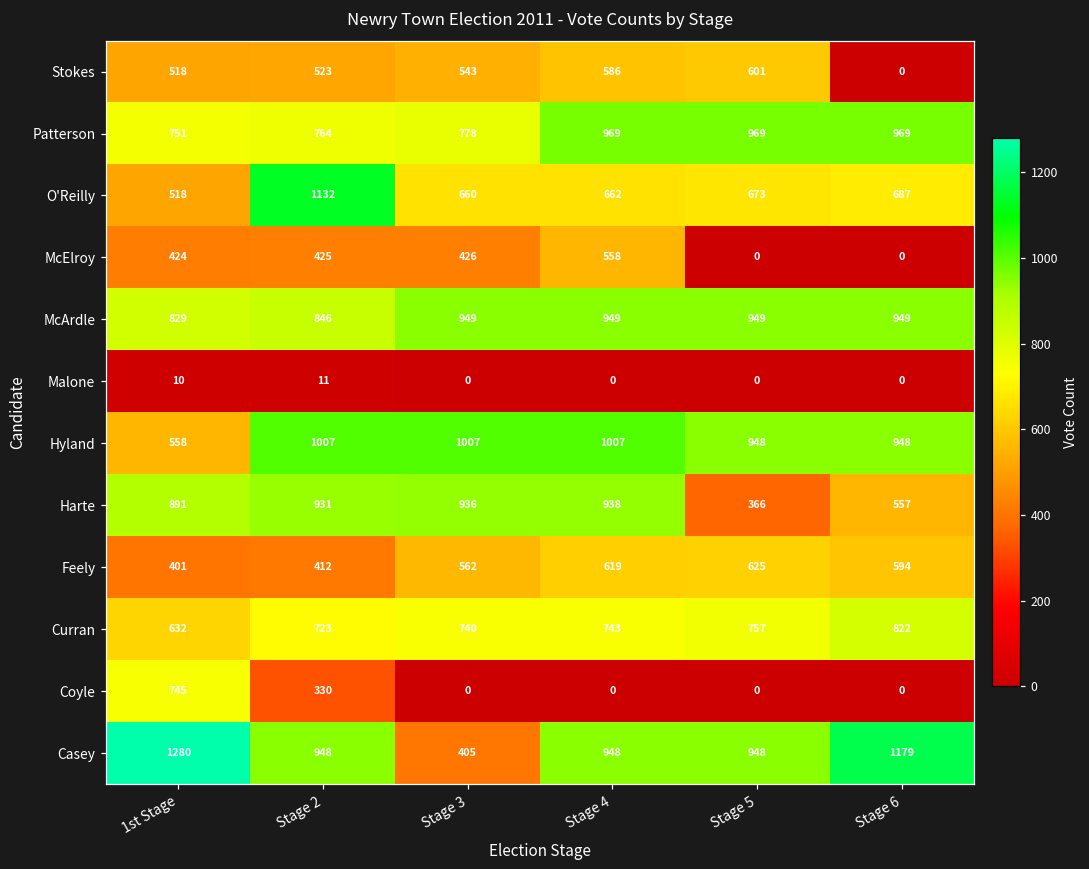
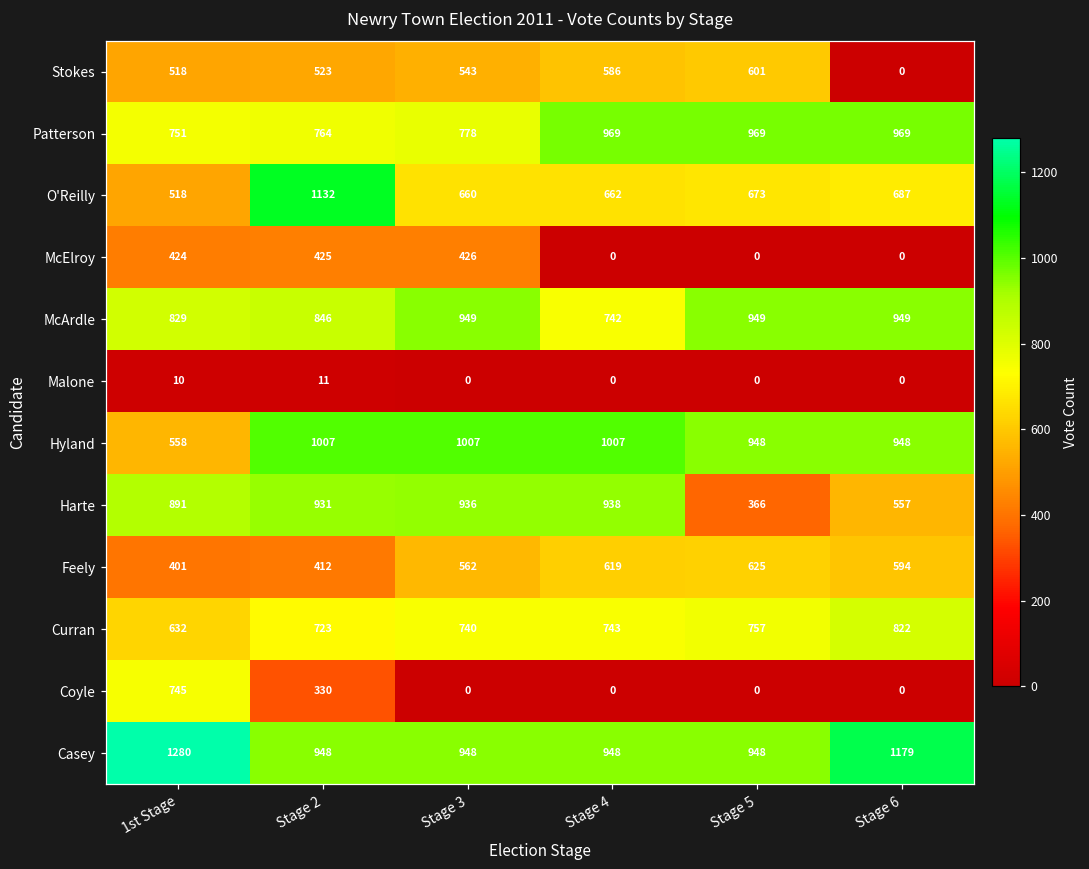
  {
    "Stokes": {
      "1st Stage": 518,
      "Stage 2": 523,
      "Stage 3": 543,
      "Stage 4": 586,
      "Stage 5": 601,
      "Stage 6": 0
    },
    "Patterson": {
      "1st Stage": 751,
      "Stage 2": 764,
      "Stage 3": 778,
      "Stage 4": 969,
      "Stage 5": 969,
      "Stage 6": 969
    },
    "O'Reilly": {
      "1st Stage": 518,
      "Stage 2": 1132,
      "Stage 3": 660,
      "Stage 4": 662,
      "Stage 5": 673,
      "Stage 6": 687
    },
    "McElroy": {
      "1st Stage": 424,
      "Stage 2": 425,
      "Stage 3": 426,
-     "Stage 4": 558,
+     "Stage 4": 0,
      "Stage 5": 0,
      "Stage 6": 0
    },
    "McArdle": {
      "1st Stage": 829,
      "Stage 2": 846,
      "Stage 3": 949,
-     "Stage 4": 949,
+     "Stage 4": 742,
      "Stage 5": 949,
      "Stage 6": 949
    },
    "Malone": {
      "1st Stage": 10,
      "Stage 2": 11,
      "Stage 3": 0,
      "Stage 4": 0,
      "Stage 5": 0,
      "Stage 6": 0
    },
    "Hyland": {
      "1st Stage": 558,
      "Stage 2": 1007,
      "Stage 3": 1007,
      "Stage 4": 1007,
      "Stage 5": 948,
      "Stage 6": 948
    },
    "Harte": {
      "1st Stage": 891,
      "Stage 2": 931,
      "Stage 3": 936,
      "Stage 4": 938,
      "Stage 5": 366,
      "Stage 6": 557
    },
    "Feely": {
      "1st Stage": 401,
      "Stage 2": 412,
      "Stage 3": 562,
      "Stage 4": 619,
      "Stage 5": 625,
      "Stage 6": 594
    },
    "Curran": {
      "1st Stage": 632,
      "Stage 2": 723,
      "Stage 3": 740,
      "Stage 4": 743,
      "Stage 5": 757,
      "Stage 6": 822
    },
    "Coyle": {
      "1st Stage": 745,
      "Stage 2": 330,
      "Stage 3": 0,
      "Stage 4": 0,
      "Stage 5": 0,
      "Stage 6": 0
    },
    "Casey": {
      "1st Stage": 1280,
      "Stage 2": 948,
-     "Stage 3": 405,
+     "Stage 3": 948,
      "Stage 4": 948,
      "Stage 5": 948,
      "Stage 6": 1179
    }
  }
